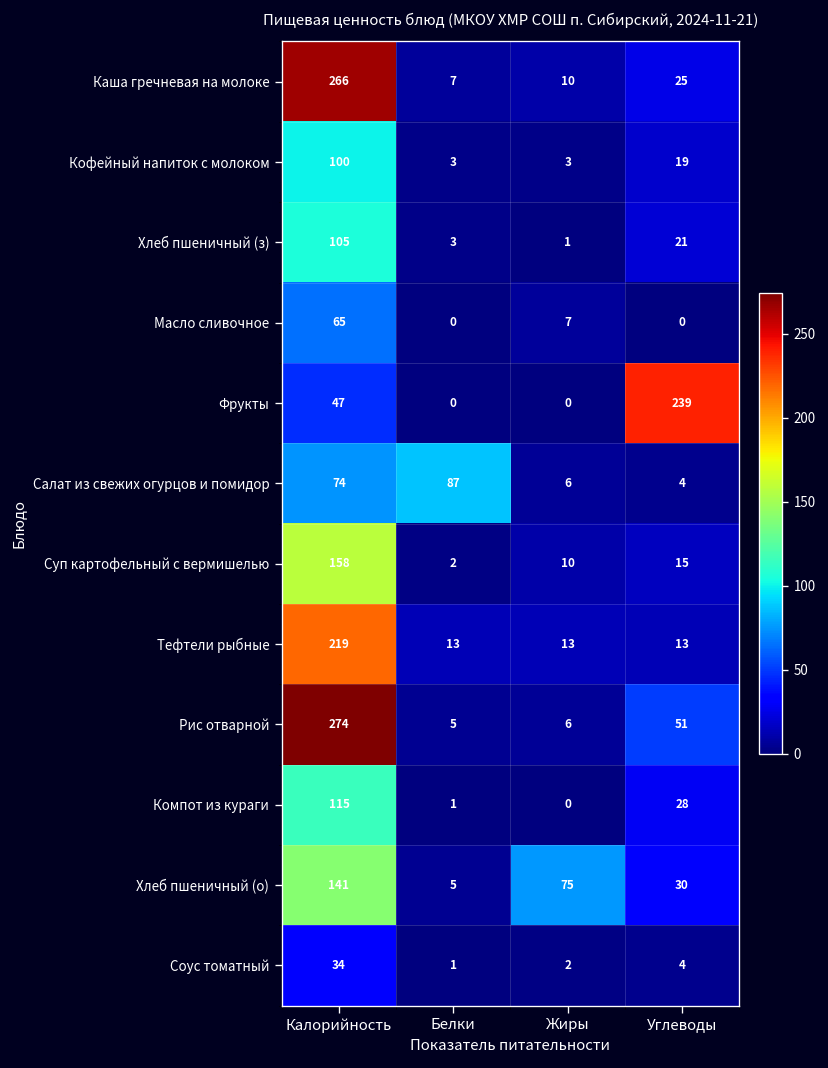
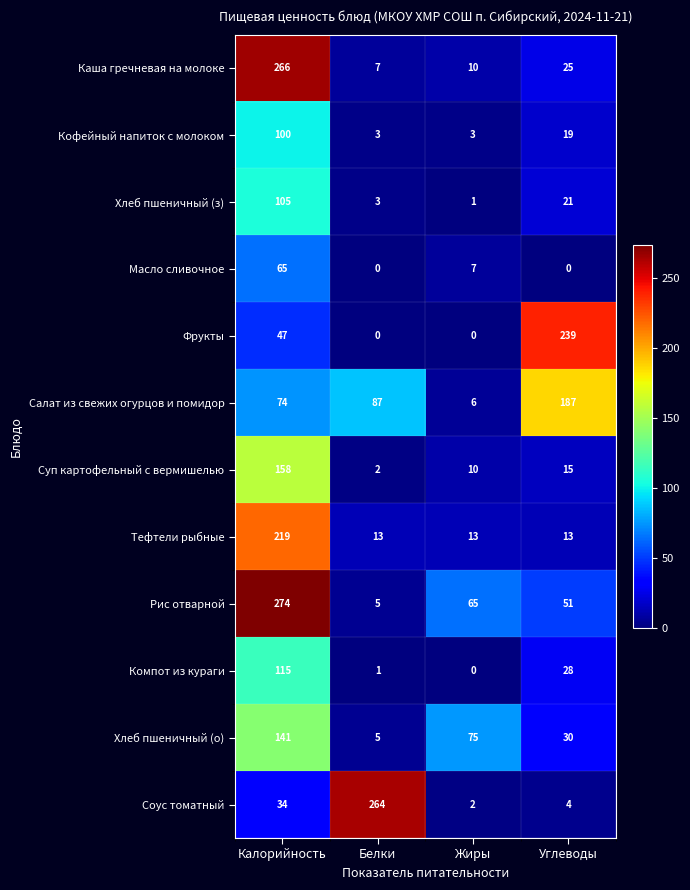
  {
    "Каша гречневая на молоке": {
      "Калорийность": 266,
      "Белки": 7,
      "Жиры": 10,
      "Углеводы": 25
    },
    "Кофейный напиток с молоком": {
      "Калорийность": 100,
      "Белки": 3,
      "Жиры": 3,
      "Углеводы": 19
    },
    "Хлеб пшеничный (з)": {
      "Калорийность": 105,
      "Белки": 3,
      "Жиры": 1,
      "Углеводы": 21
    },
    "Масло сливочное": {
      "Калорийность": 65,
      "Белки": 0,
      "Жиры": 7,
      "Углеводы": 0
    },
    "Фрукты": {
      "Калорийность": 47,
      "Белки": 0,
      "Жиры": 0,
      "Углеводы": 239
    },
    "Салат из свежих огурцов и помидор": {
      "Калорийность": 74,
      "Белки": 87,
      "Жиры": 6,
-     "Углеводы": 4
+     "Углеводы": 187
    },
    "Суп картофельный с вермишелью": {
      "Калорийность": 158,
      "Белки": 2,
      "Жиры": 10,
      "Углеводы": 15
    },
    "Тефтели рыбные": {
      "Калорийность": 219,
      "Белки": 13,
      "Жиры": 13,
      "Углеводы": 13
    },
    "Рис отварной": {
      "Калорийность": 274,
      "Белки": 5,
-     "Жиры": 6,
+     "Жиры": 65,
      "Углеводы": 51
    },
    "Компот из кураги": {
      "Калорийность": 115,
      "Белки": 1,
      "Жиры": 0,
      "Углеводы": 28
    },
    "Хлеб пшеничный (о)": {
      "Калорийность": 141,
      "Белки": 5,
      "Жиры": 75,
      "Углеводы": 30
    },
    "Соус томатный": {
      "Калорийность": 34,
-     "Белки": 1,
+     "Белки": 264,
      "Жиры": 2,
      "Углеводы": 4
    }
  }
